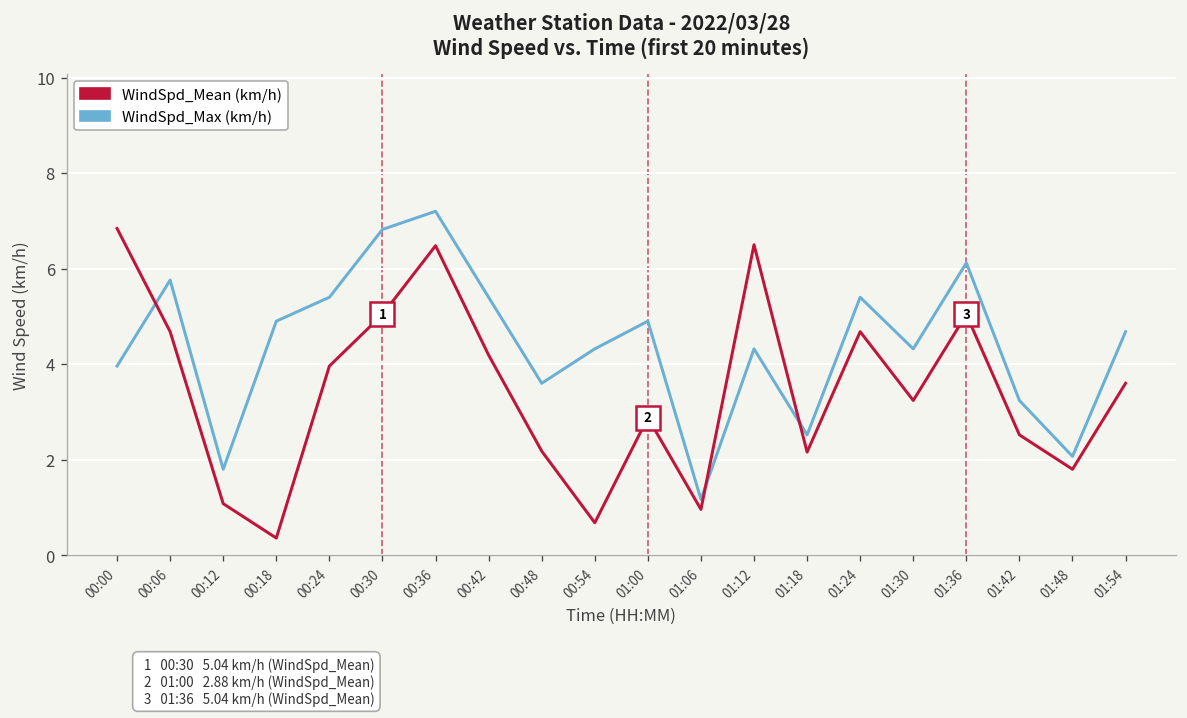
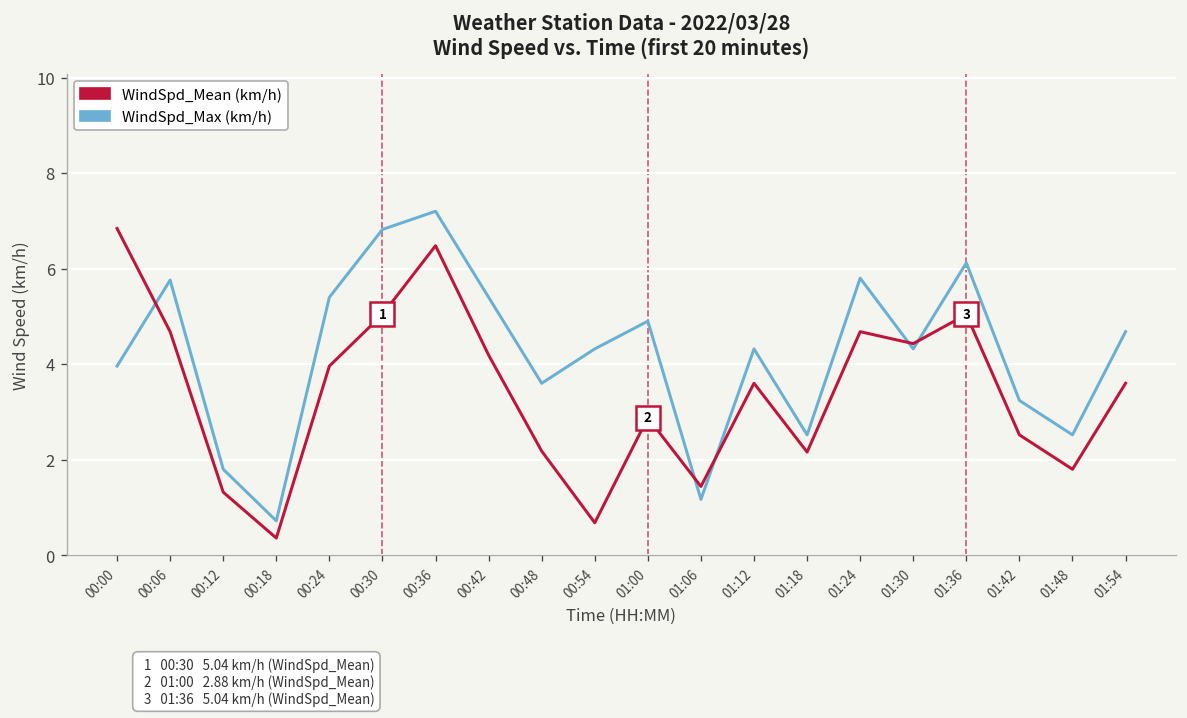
  {
    "WindSpd_Mean (km/h)": {
      "00:00": 6.8,
      "00:06": 4.7,
-     "00:12": 1.1,
+     "00:12": 1.3,
      "00:18": 0.4,
      "00:24": 4.0,
      "00:36": 6.5,
      "00:42": 4.2,
      "00:48": 2.2,
      "00:54": 0.7,
-     "01:06": 1.0,
-     "01:12": 6.5,
+     "01:06": 1.4,
+     "01:12": 3.6,
      "01:18": 2.2,
      "01:24": 4.7,
-     "01:30": 3.2,
+     "01:30": 4.4,
      "01:42": 2.5,
      "01:48": 1.8,
      "01:54": 3.6
    },
    "WindSpd_Max (km/h)": {
      "00:00": 4.0,
      "00:06": 5.8,
      "00:12": 1.8,
-     "00:18": 4.9,
+     "00:18": 0.7,
      "00:24": 5.4,
      "00:30": 6.8,
      "00:36": 7.2,
      "00:42": 5.4,
      "00:48": 3.6,
      "00:54": 4.3,
      "01:00": 4.9,
      "01:06": 1.2,
      "01:12": 4.3,
      "01:18": 2.5,
-     "01:24": 5.4,
+     "01:24": 5.8,
      "01:30": 4.3,
      "01:36": 6.1,
      "01:42": 3.2,
-     "01:48": 2.1,
+     "01:48": 2.5,
      "01:54": 4.7
    }
  }
